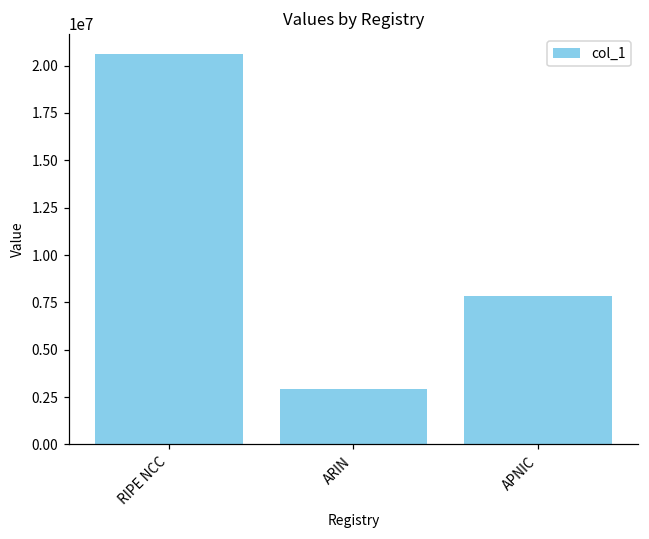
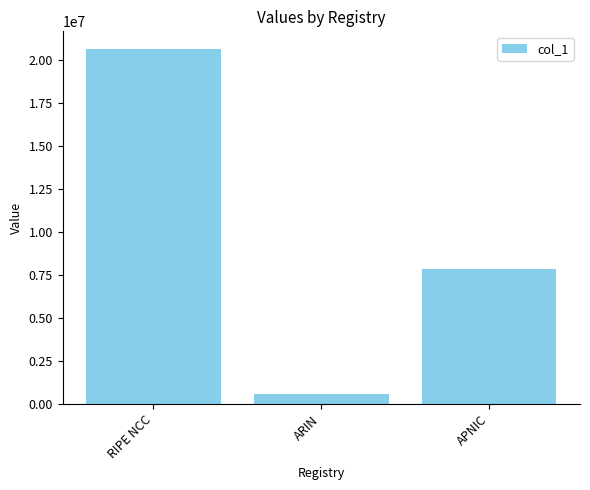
  {
    "RIPE NCC": 20600000,
-   "ARIN": 2900000,
+   "ARIN": 600000,
    "APNIC": 7800000
  }
